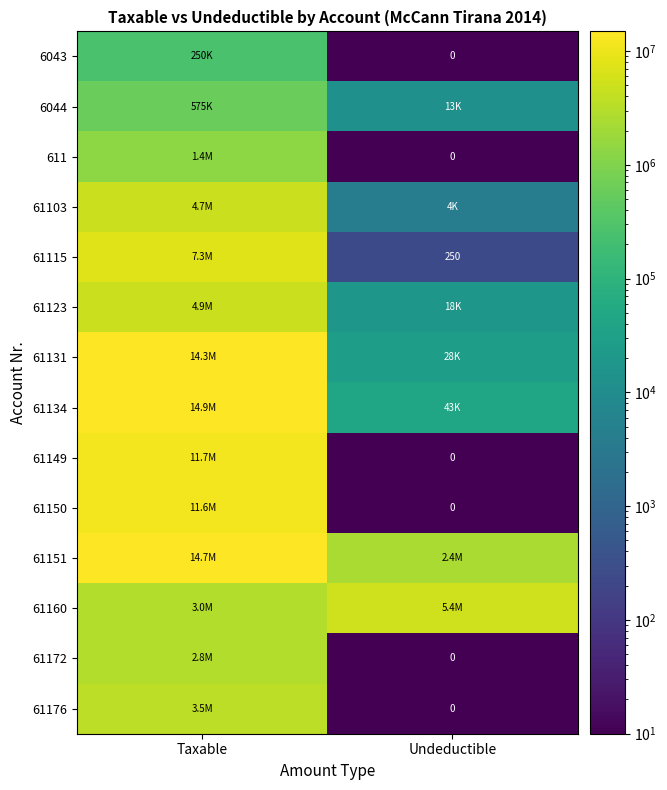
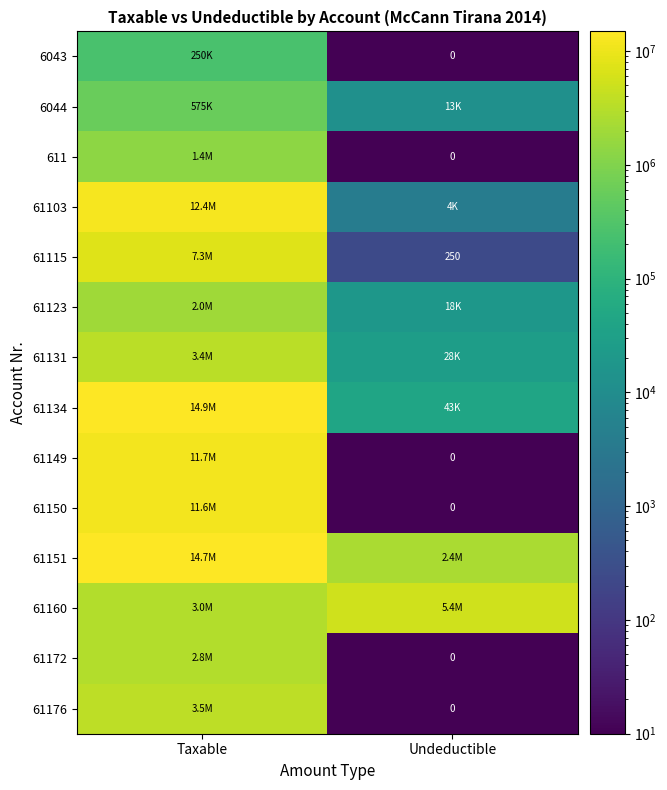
  {
    "6043": {
      "Taxable": "250K",
      "Undeductible": "0"
    },
    "6044": {
      "Taxable": "575K",
      "Undeductible": "13K"
    },
    "611": {
      "Taxable": "1.4M",
      "Undeductible": "0"
    },
    "61103": {
-     "Taxable": "4.7M",
+     "Taxable": "12.4M",
      "Undeductible": "4K"
    },
    "61115": {
      "Taxable": "7.3M",
      "Undeductible": "250"
    },
    "61123": {
-     "Taxable": "4.9M",
+     "Taxable": "2.0M",
      "Undeductible": "18K"
    },
    "61131": {
-     "Taxable": "14.3M",
+     "Taxable": "3.4M",
      "Undeductible": "28K"
    },
    "61134": {
      "Taxable": "14.9M",
      "Undeductible": "43K"
    },
    "61149": {
      "Taxable": "11.7M",
      "Undeductible": "0"
    },
    "61150": {
      "Taxable": "11.6M",
      "Undeductible": "0"
    },
    "61151": {
      "Taxable": "14.7M",
      "Undeductible": "2.4M"
    },
    "61160": {
      "Taxable": "3.0M",
      "Undeductible": "5.4M"
    },
    "61172": {
      "Taxable": "2.8M",
      "Undeductible": "0"
    },
    "61176": {
      "Taxable": "3.5M",
      "Undeductible": "0"
    }
  }
